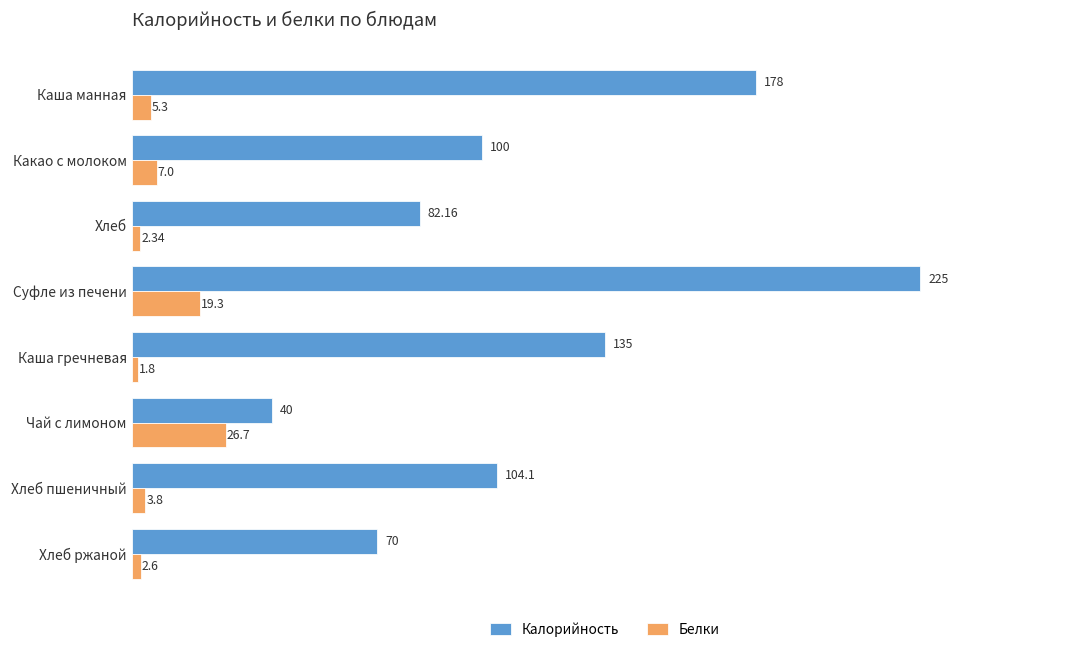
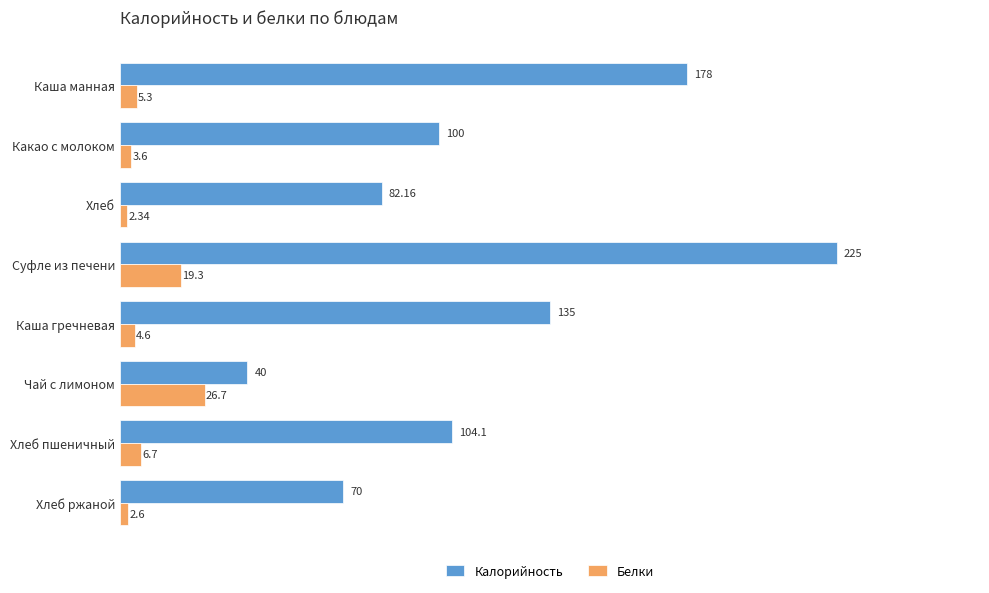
  {
    "Калорийность": {
      "Каша манная": 178,
      "Какао с молоком": 100,
      "Хлеб": 82.16,
      "Суфле из печени": 225,
      "Каша гречневая": 135,
      "Чай с лимоном": 40,
      "Хлеб пшеничный": 104.1,
      "Хлеб ржаной": 70
    },
    "Белки": {
      "Каша манная": 5.3,
-     "Какао с молоком": 7.0,
+     "Какао с молоком": 3.6,
      "Хлеб": 2.34,
      "Суфле из печени": 19.3,
-     "Каша гречневая": 1.8,
+     "Каша гречневая": 4.6,
      "Чай с лимоном": 26.7,
-     "Хлеб пшеничный": 3.8,
+     "Хлеб пшеничный": 6.7,
      "Хлеб ржаной": 2.6
    }
  }
